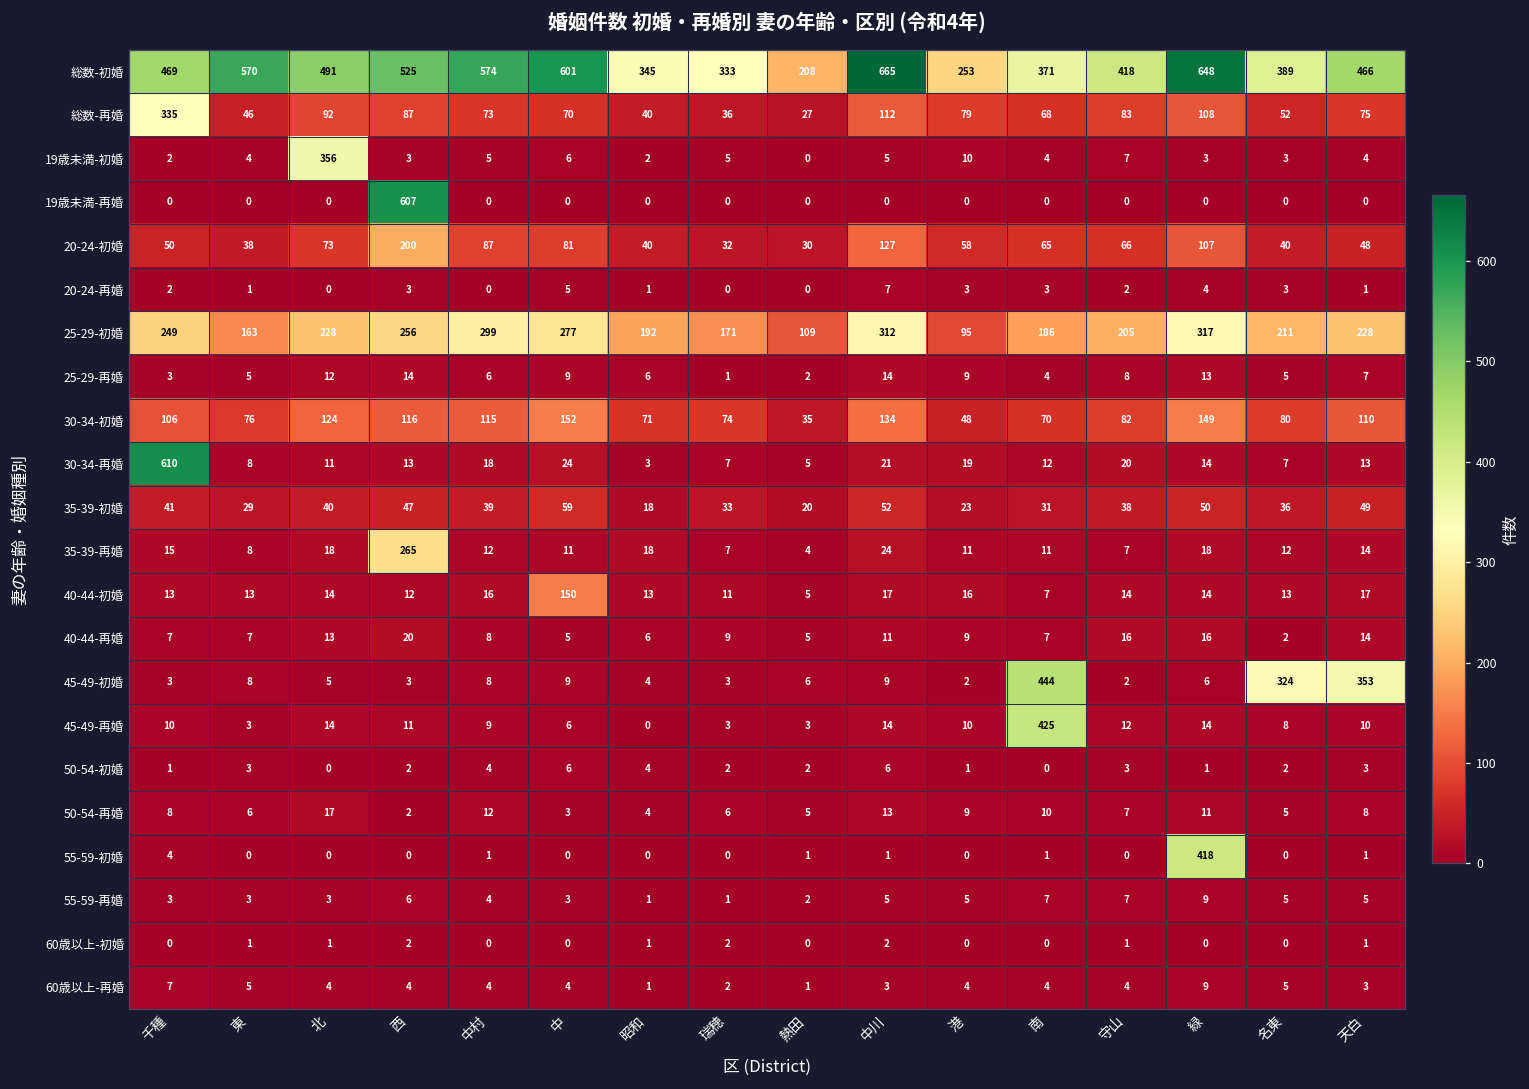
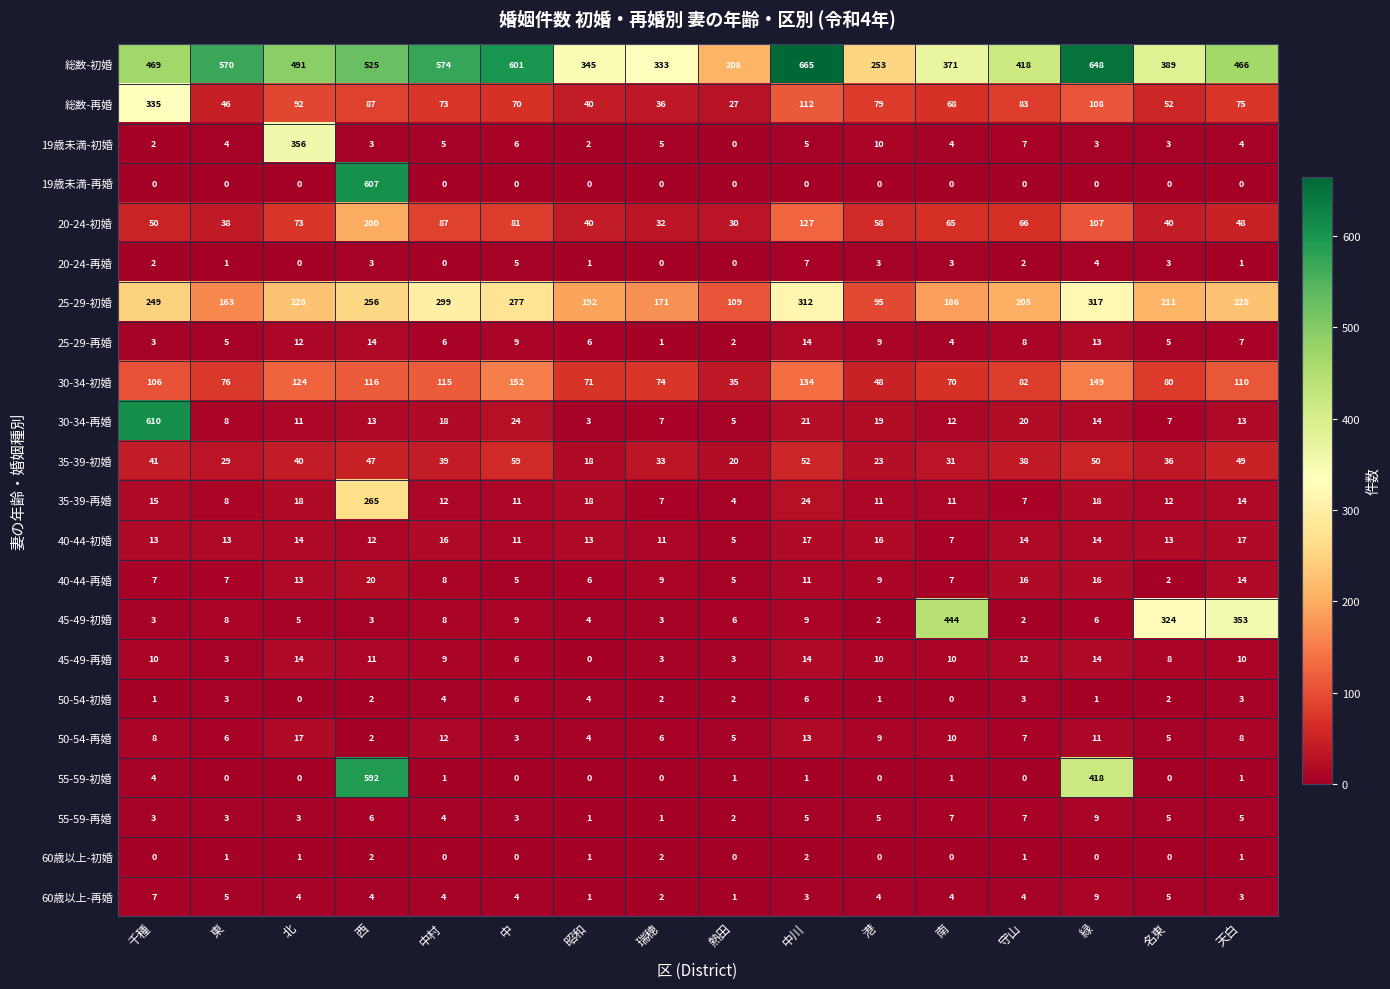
  {
    "40-44-初婚": {
      "千種": 13,
      "東": 13,
      "北": 14,
      "西": 12,
      "中村": 16,
-     "中": 150,
+     "中": 11,
      "昭和": 13,
      "瑞穂": 11,
      "熱田": 5,
      "中川": 17,
      "港": 16,
      "南": 7,
      "守山": 14,
      "緑": 14,
      "名東": 13,
      "天白": 17
    },
    "45-49-再婚": {
      "千種": 10,
      "東": 3,
      "北": 14,
      "西": 11,
      "中村": 9,
      "中": 6,
      "昭和": 0,
      "瑞穂": 3,
      "熱田": 3,
      "中川": 14,
      "港": 10,
-     "南": 425,
+     "南": 10,
      "守山": 12,
      "緑": 14,
      "名東": 8,
      "天白": 10
    },
    "55-59-初婚": {
      "千種": 4,
      "東": 0,
      "北": 0,
-     "西": 0,
+     "西": 592,
      "中村": 1,
      "中": 0,
      "昭和": 0,
      "瑞穂": 0,
      "熱田": 1,
      "中川": 1,
      "港": 0,
      "南": 1,
      "守山": 0,
      "緑": 418,
      "名東": 0,
      "天白": 1
    }
  }
